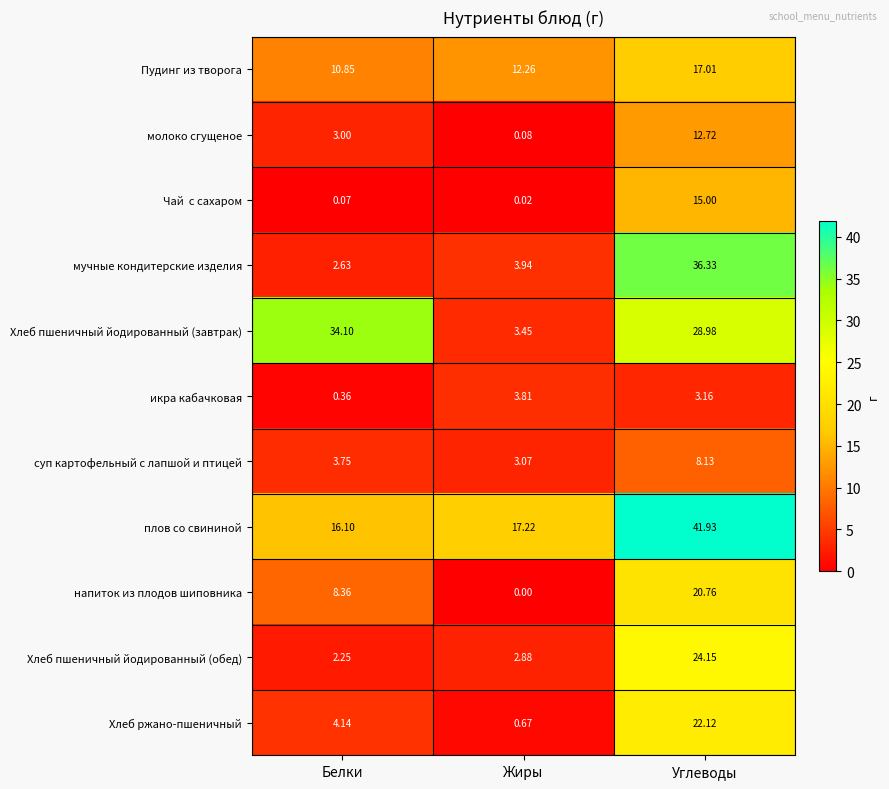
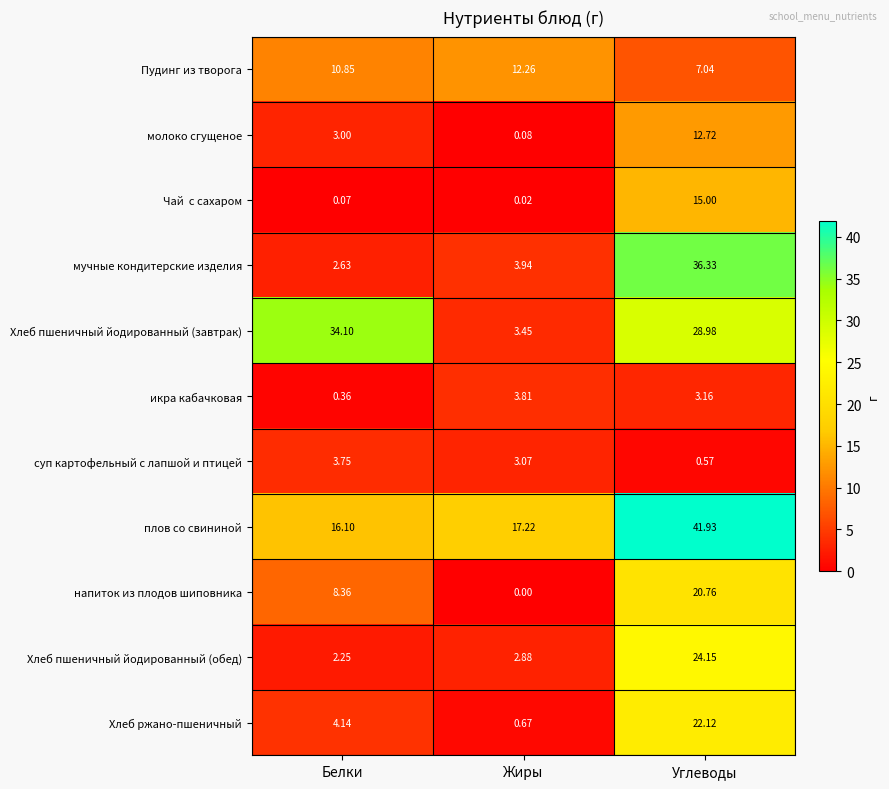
  {
    "Пудинг из творога": {
      "Белки": 10.85,
      "Жиры": 12.26,
-     "Углеводы": 17.01
+     "Углеводы": 7.04
    },
    "молоко сгущеное": {
      "Белки": 3.00,
      "Жиры": 0.08,
      "Углеводы": 12.72
    },
    "Чай с сахаром": {
      "Белки": 0.07,
      "Жиры": 0.02,
      "Углеводы": 15.00
    },
    "мучные кондитерские изделия": {
      "Белки": 2.63,
      "Жиры": 3.94,
      "Углеводы": 36.33
    },
    "Хлеб пшеничный йодированный (завтрак)": {
      "Белки": 34.10,
      "Жиры": 3.45,
      "Углеводы": 28.98
    },
    "икра кабачковая": {
      "Белки": 0.36,
      "Жиры": 3.81,
      "Углеводы": 3.16
    },
    "суп картофельный с лапшой и птицей": {
      "Белки": 3.75,
      "Жиры": 3.07,
-     "Углеводы": 8.13
+     "Углеводы": 0.57
    },
    "плов со свининой": {
      "Белки": 16.10,
      "Жиры": 17.22,
      "Углеводы": 41.93
    },
    "напиток из плодов шиповника": {
      "Белки": 8.36,
      "Жиры": 0.00,
      "Углеводы": 20.76
    },
    "Хлеб пшеничный йодированный (обед)": {
      "Белки": 2.25,
      "Жиры": 2.88,
      "Углеводы": 24.15
    },
    "Хлеб ржано-пшеничный": {
      "Белки": 4.14,
      "Жиры": 0.67,
      "Углеводы": 22.12
    }
  }
